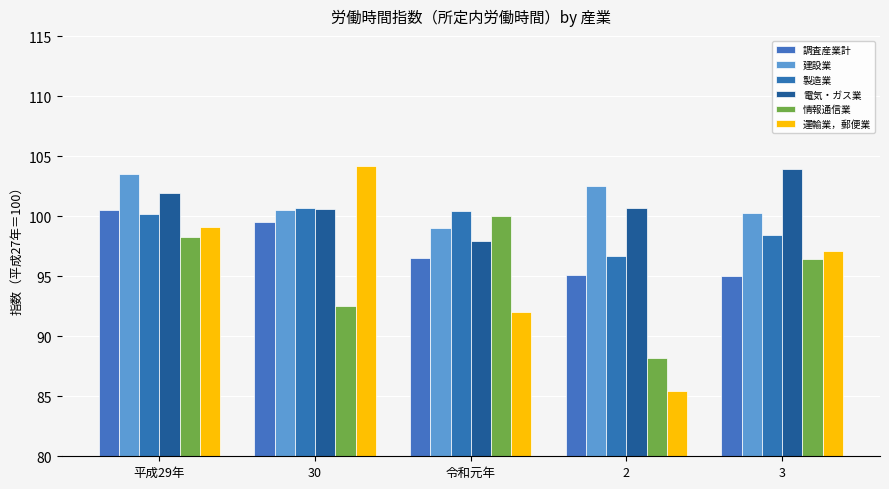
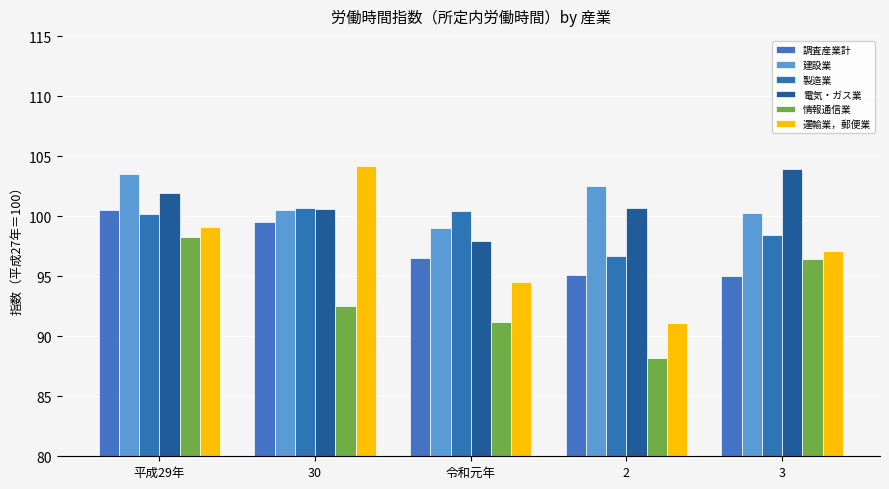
  {
    "情報通信業": {
      "平成29年": 98.3,
      "30": 92.5,
-     "令和元年": 100.0,
+     "令和元年": 91.2,
      "2": 88.2,
      "3": 96.4
    },
    "運輸業，郵便業": {
      "平成29年": 99.1,
      "30": 104.2,
-     "令和元年": 92.0,
-     "2": 85.4,
+     "令和元年": 94.5,
+     "2": 91.1,
      "3": 97.1
    }
  }
